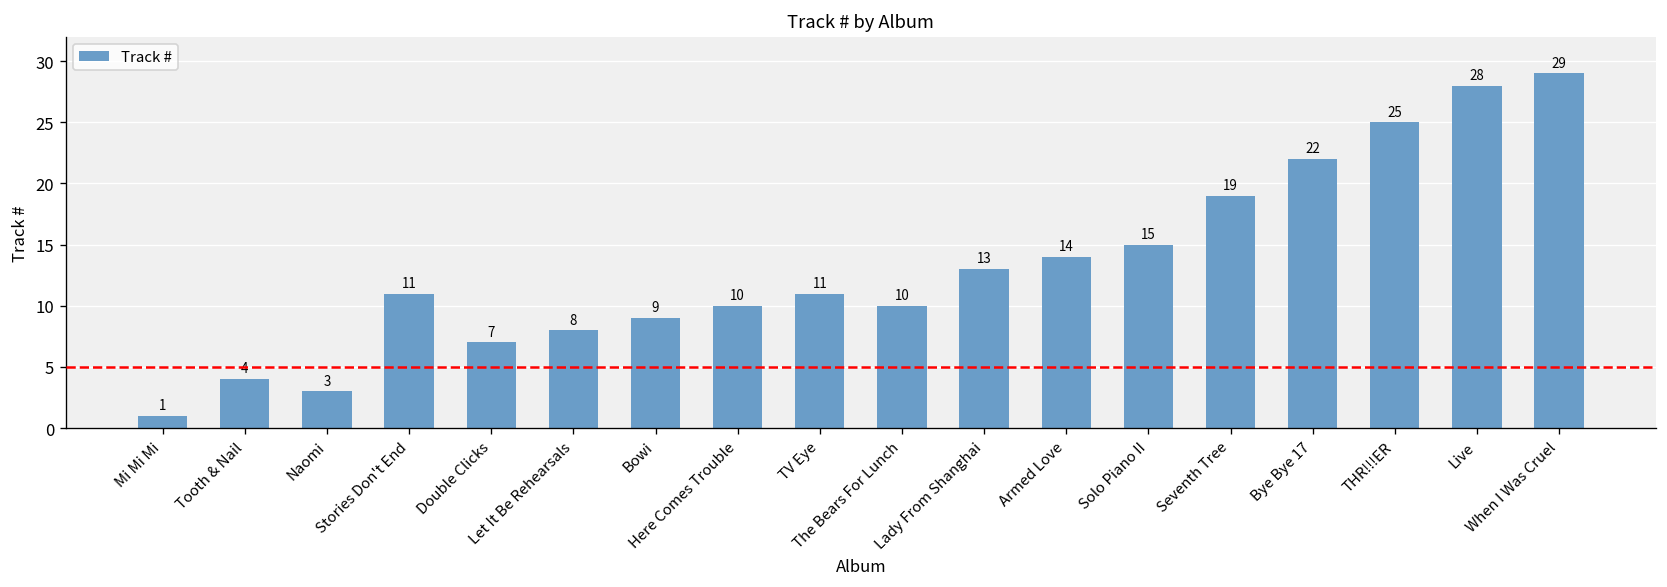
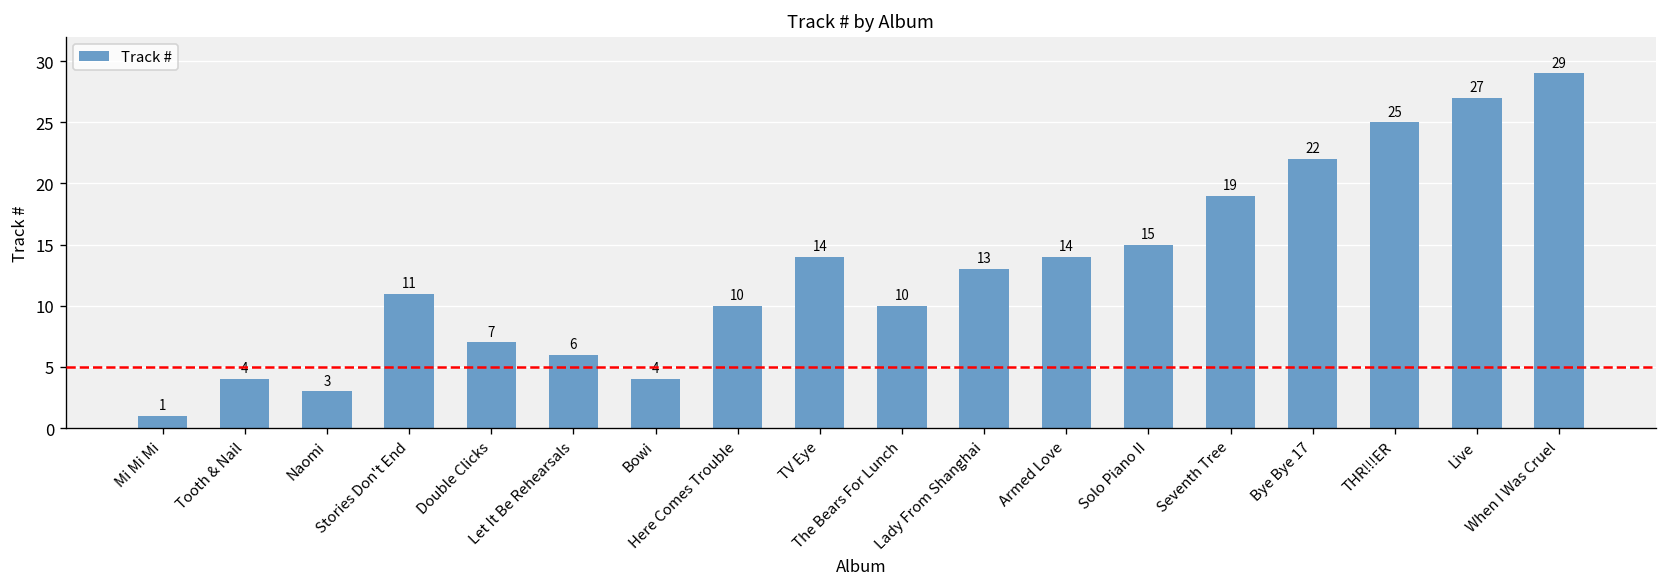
  {
    "Mi Mi Mi": 1,
    "Tooth & Nail": 4,
    "Naomi": 3,
    "Stories Don't End": 11,
    "Double Clicks": 7,
-   "Let It Be Rehearsals": 8,
-   "Bowi": 9,
+   "Let It Be Rehearsals": 6,
+   "Bowi": 4,
    "Here Comes Trouble": 10,
-   "TV Eye": 11,
+   "TV Eye": 14,
    "The Bears For Lunch": 10,
    "Lady From Shanghai": 13,
    "Armed Love": 14,
    "Solo Piano II": 15,
    "Seventh Tree": 19,
    "Bye Bye 17": 22,
    "THR!!!ER": 25,
-   "Live": 28,
+   "Live": 27,
    "When I Was Cruel": 29
  }
